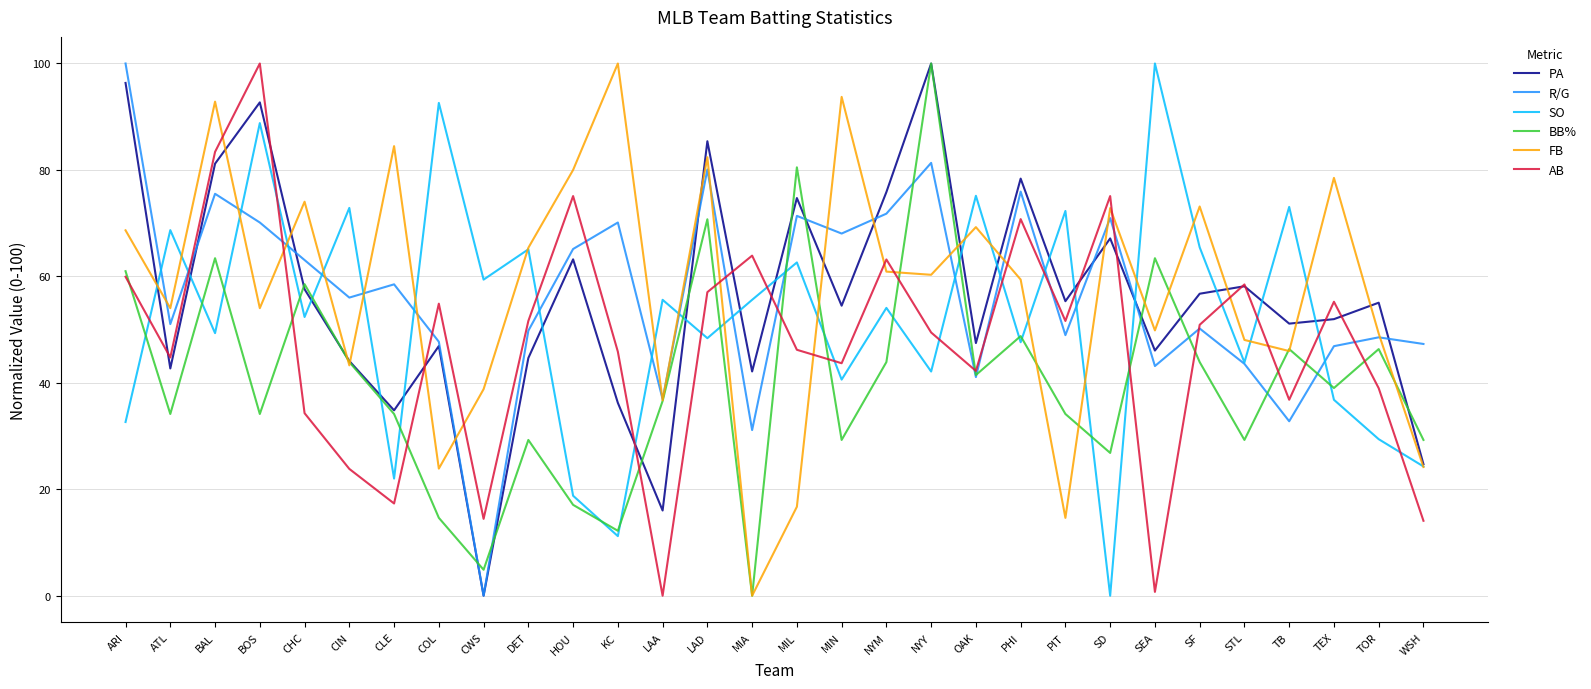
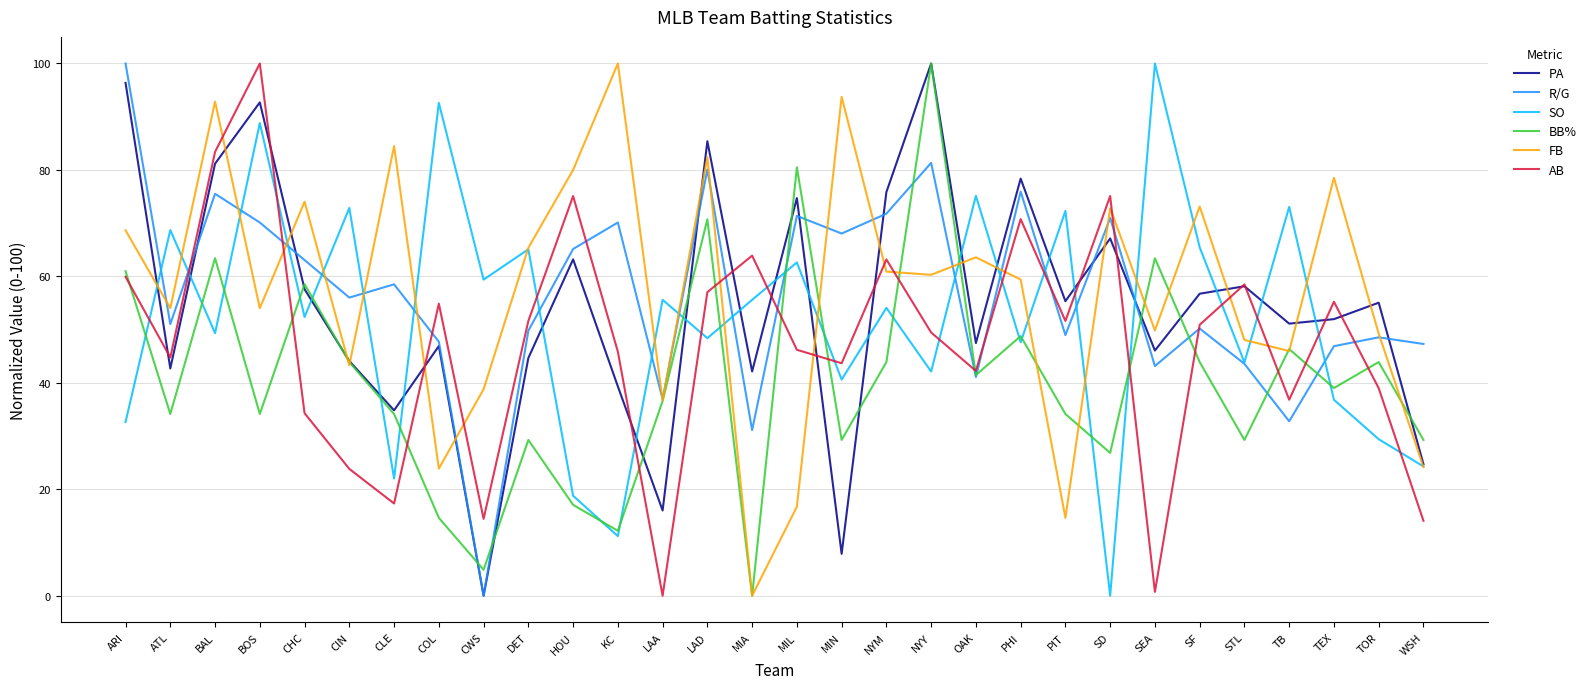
  {
    "PA": {
      "ARI": 96,
      "ATL": 43,
      "BAL": 81,
      "BOS": 93,
      "CHC": 58,
      "CLE": 35,
      "COL": 47,
      "DET": 45,
      "HOU": 63,
-     "KC": 36,
+     "KC": 39,
      "LAA": 16,
      "LAD": 85,
      "MIA": 42,
      "MIL": 75,
-     "MIN": 54,
+     "MIN": 8,
      "NYM": 76,
      "OAK": 47,
      "PHI": 78,
      "PIT": 55,
      "SD": 67,
      "SEA": 46,
      "SF": 57,
      "TB": 51,
      "TEX": 52,
      "TOR": 55
    },
    "BB%": {
      "ARI": 61,
      "ATL": 34,
      "BAL": 63,
      "BOS": 34,
      "CHC": 59,
      "CLE": 34,
      "COL": 15,
      "CWS": 5,
      "DET": 29,
      "HOU": 17,
      "KC": 12,
      "LAD": 71,
      "MIL": 80,
      "MIN": 29,
      "NYM": 44,
      "PHI": 49,
      "PIT": 34,
      "SD": 27,
      "SEA": 63,
      "SF": 44,
      "STL": 29,
      "TEX": 39,
-     "TOR": 46,
+     "TOR": 44,
      "WSH": 29
    },
    "FB": {
      "ARI": 69,
      "ATL": 54,
      "BAL": 93,
      "BOS": 54,
      "CHC": 74,
      "CIN": 43,
      "CLE": 84,
      "COL": 24,
      "CWS": 39,
      "HOU": 80,
      "KC": 100,
      "LAD": 82,
      "MIL": 17,
      "MIN": 94,
      "NYM": 61,
      "NYY": 60,
-     "OAK": 69,
+     "OAK": 64,
      "PHI": 59,
      "PIT": 15,
      "SD": 73,
      "SEA": 50,
      "SF": 73,
      "STL": 48,
      "TEX": 79,
      "TOR": 49
    },
    "AB": {
      "ARI": 60,
      "ATL": 45,
      "BAL": 83,
      "BOS": 100,
      "CHC": 34,
      "CIN": 24,
      "CLE": 17,
      "COL": 55,
      "CWS": 14,
      "DET": 52,
      "HOU": 75,
      "KC": 46,
      "LAA": 0,
      "LAD": 57,
      "MIA": 64,
      "MIL": 46,
      "MIN": 44,
      "NYM": 63,
      "NYY": 49,
      "OAK": 42,
      "PHI": 71,
      "PIT": 52,
      "SD": 75,
      "SEA": 1,
      "SF": 51,
      "TB": 37,
      "TEX": 55,
      "TOR": 39,
      "WSH": 14
    }
  }
